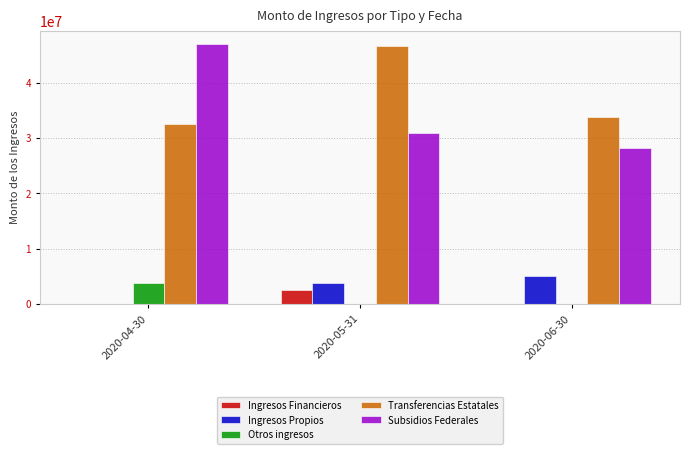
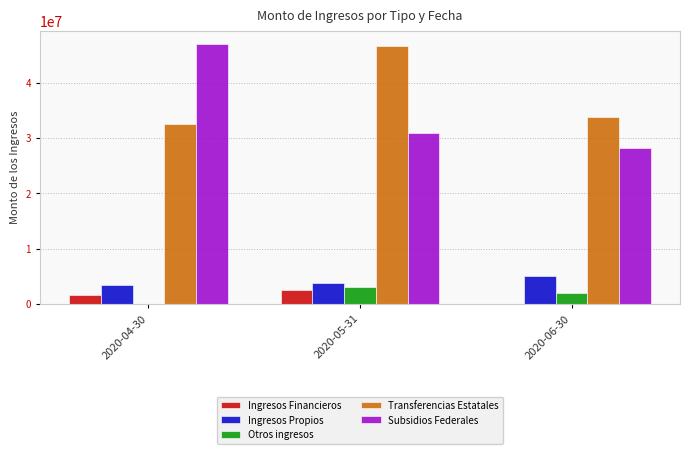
  {
    "Ingresos Financieros": {
-     "2020-04-30": 0,
+     "2020-04-30": 2000000,
      "2020-05-31": 3000000
    },
    "Ingresos Propios": {
-     "2020-04-30": 0,
+     "2020-04-30": 4000000,
      "2020-05-31": 4000000,
      "2020-06-30": 5000000
    },
    "Otros ingresos": {
-     "2020-04-30": 4000000,
-     "2020-05-31": 0,
-     "2020-06-30": 0
+     "2020-04-30": 0,
+     "2020-05-31": 3000000,
+     "2020-06-30": 2000000
    },
    "Transferencias Estatales": {
      "2020-04-30": 32000000,
      "2020-05-31": 47000000,
      "2020-06-30": 34000000
    },
    "Subsidios Federales": {
      "2020-04-30": 47000000,
      "2020-05-31": 31000000,
      "2020-06-30": 28000000
    }
  }
